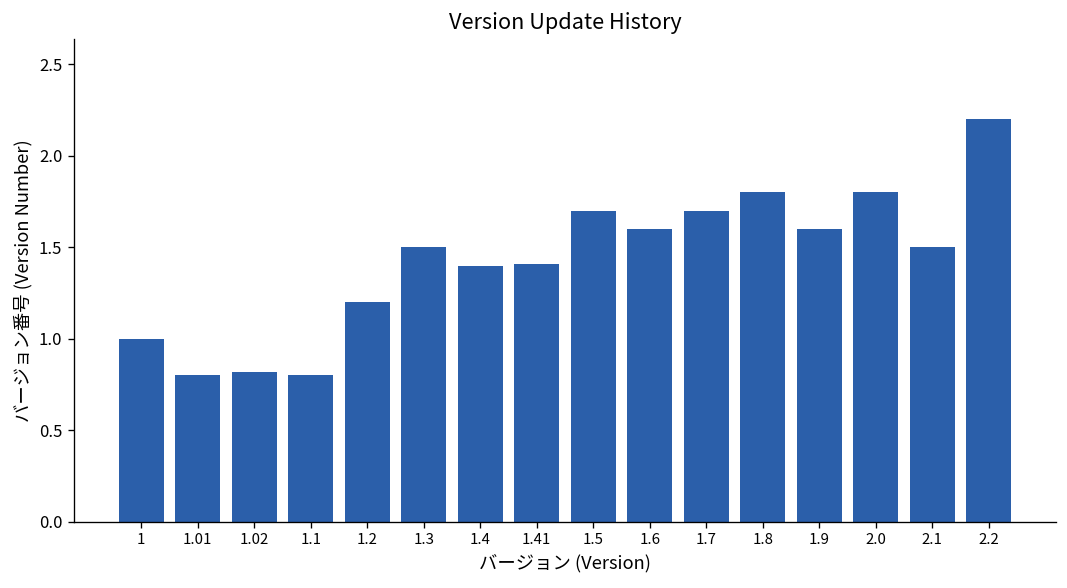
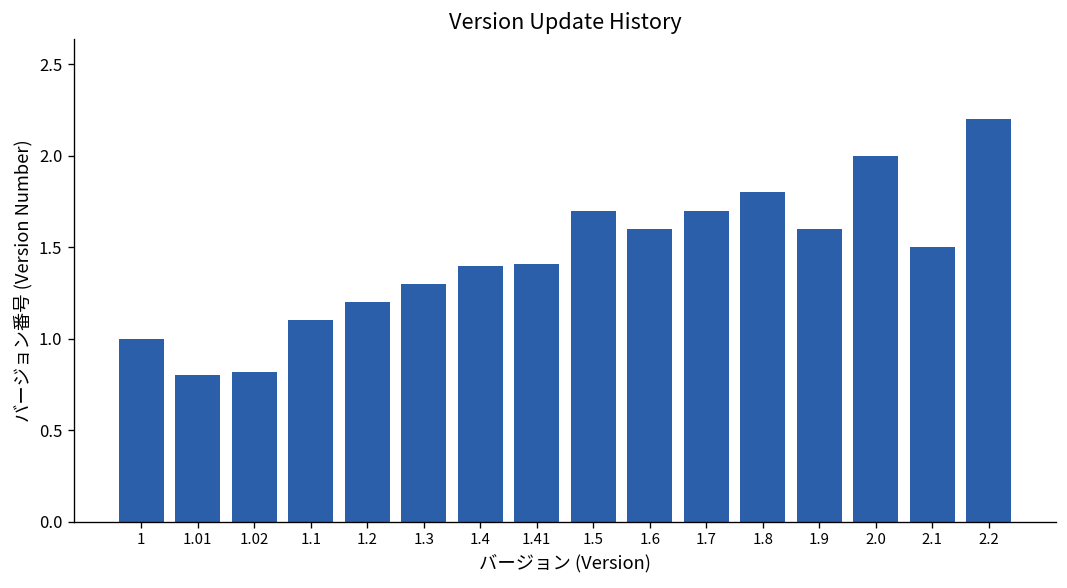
  {
    "1": 1.0,
    "1.01": 0.8,
    "1.02": 0.82,
-   "1.1": 0.8,
+   "1.1": 1.1,
    "1.2": 1.2,
-   "1.3": 1.5,
+   "1.3": 1.3,
    "1.4": 1.4,
    "1.41": 1.4,
    "1.5": 1.7,
    "1.6": 1.6,
    "1.7": 1.7,
    "1.8": 1.8,
    "1.9": 1.6,
-   "2.0": 1.8,
+   "2.0": 2.0,
    "2.1": 1.5,
    "2.2": 2.2
  }
